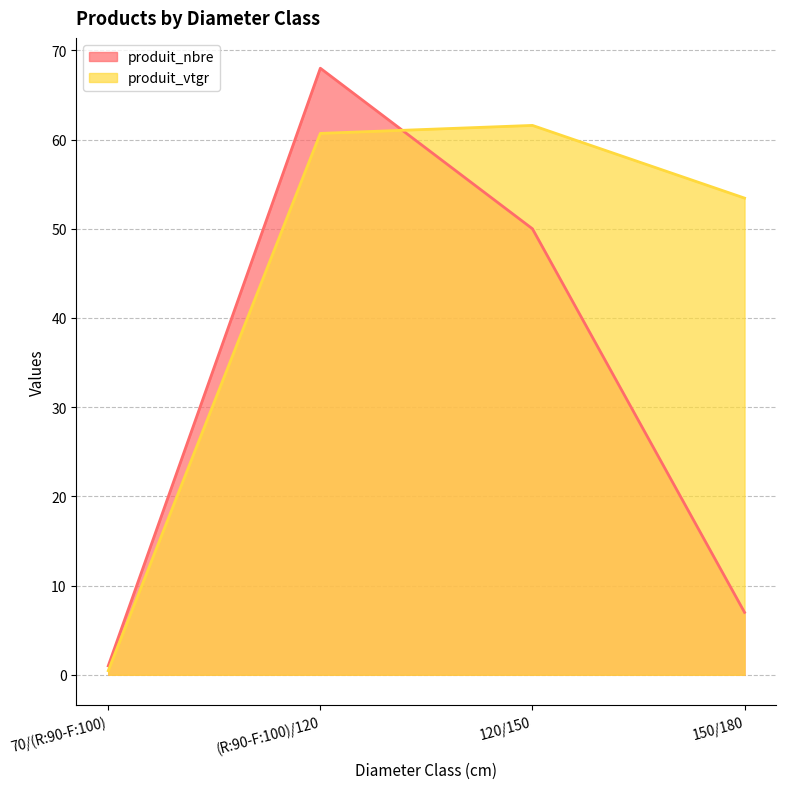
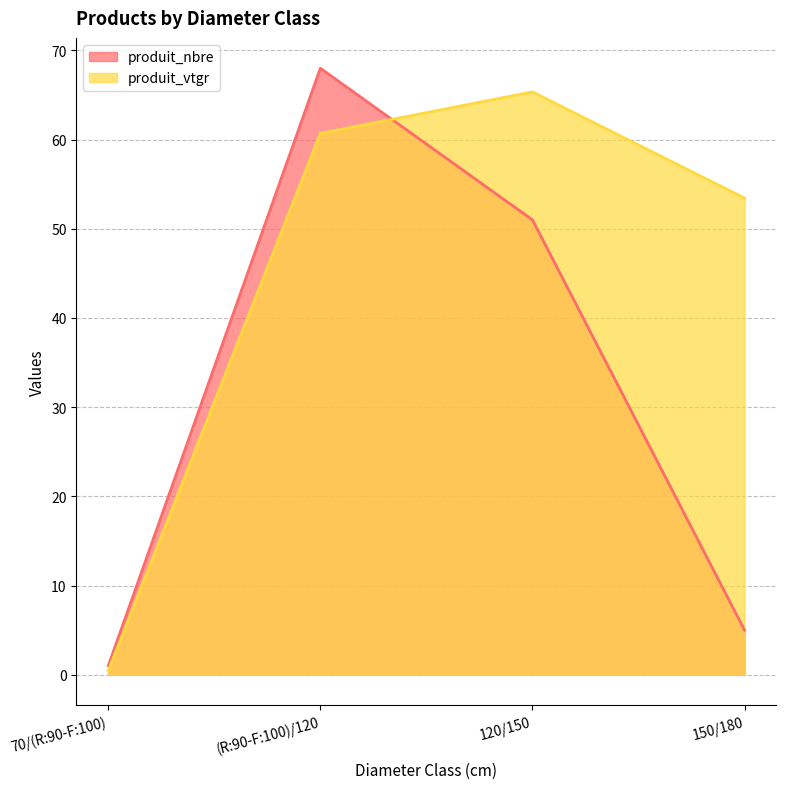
  {
    "produit_nbre": {
      "70/(R:90-F:100)": 1,
      "(R:90-F:100)/120": 68,
-     "120/150": 50,
-     "150/180": 7
+     "120/150": 51,
+     "150/180": 5
    },
    "produit_vtgr": {
      "70/(R:90-F:100)": 0,
      "(R:90-F:100)/120": 61,
-     "120/150": 62,
+     "120/150": 65,
      "150/180": 53
    }
  }
